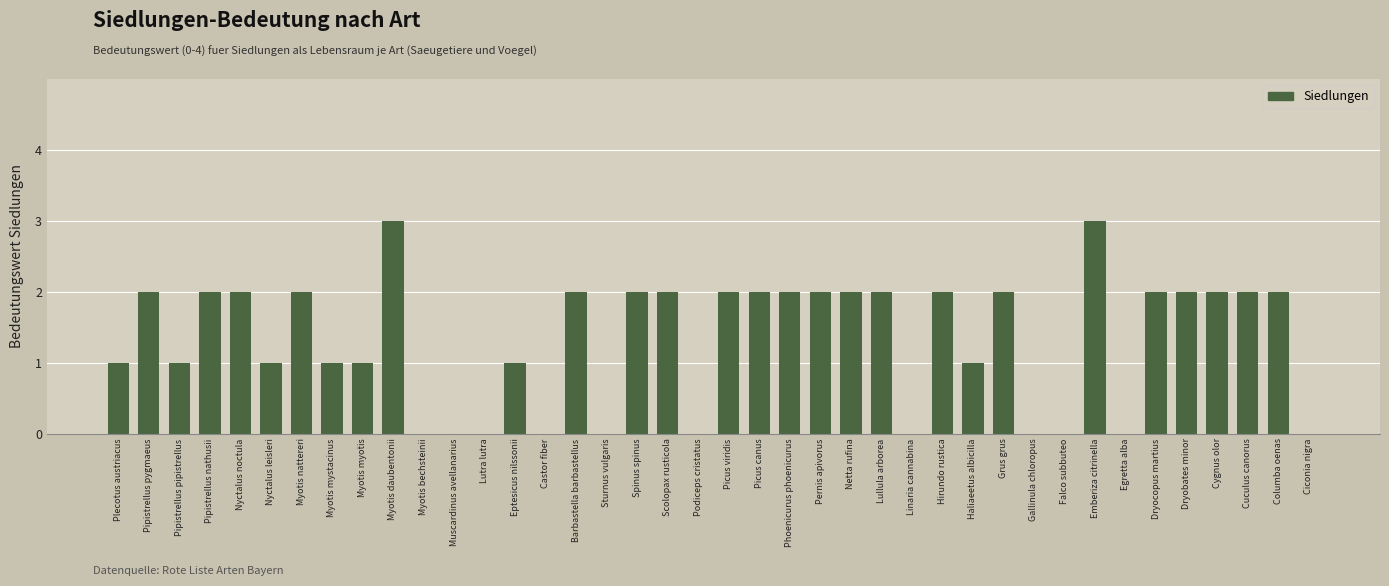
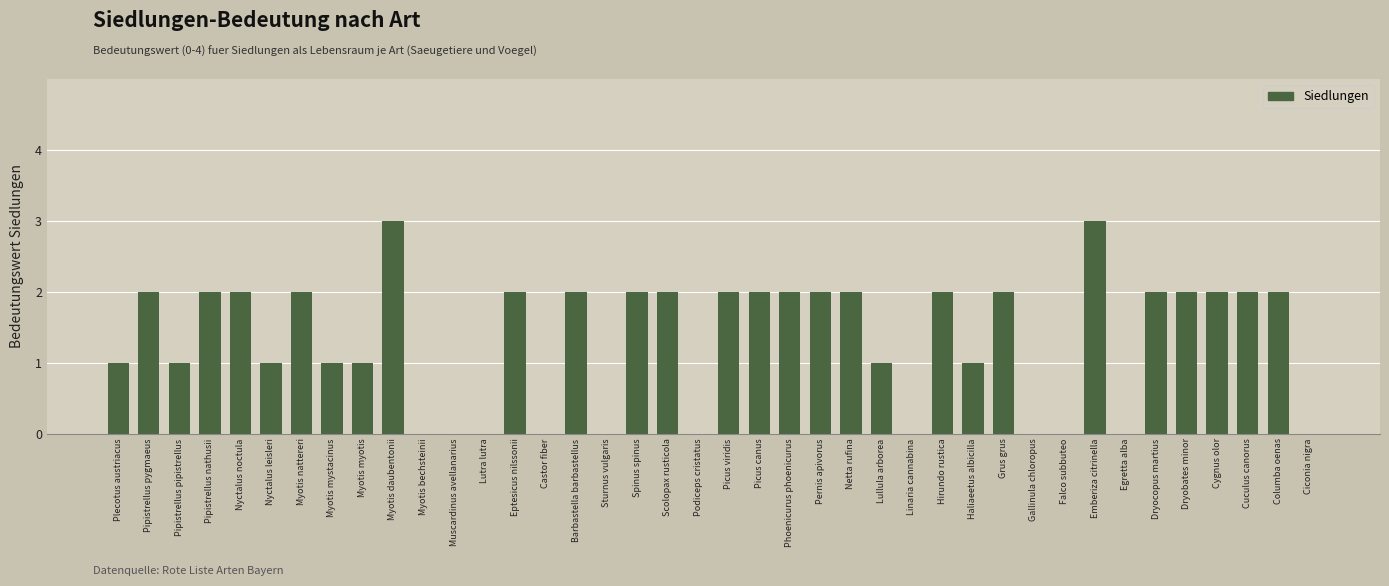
  {
    "Plecotus austriacus": 1,
    "Pipistrellus pygmaeus": 2,
    "Pipistrellus pipistrellus": 1,
    "Pipistrellus nathusii": 2,
    "Nyctalus noctula": 2,
    "Nyctalus leisleri": 1,
    "Myotis nattereri": 2,
    "Myotis mystacinus": 1,
    "Myotis myotis": 1,
    "Myotis daubentonii": 3,
    "Myotis bechsteinii": 0,
    "Muscardinus avellanarius": 0,
    "Lutra lutra": 0,
-   "Eptesicus nilssonii": 1,
+   "Eptesicus nilssonii": 2,
    "Castor fiber": 0,
    "Barbastella barbastellus": 2,
    "Sturnus vulgaris": 0,
    "Spinus spinus": 2,
    "Scolopax rusticola": 2,
    "Podiceps cristatus": 0,
    "Picus viridis": 2,
    "Picus canus": 2,
    "Phoenicurus phoenicurus": 2,
    "Pernis apivorus": 2,
    "Netta rufina": 2,
-   "Lullula arborea": 2,
+   "Lullula arborea": 1,
    "Linaria cannabina": 0,
    "Hirundo rustica": 2,
    "Haliaeetus albicilla": 1,
    "Grus grus": 2,
    "Gallinula chloropus": 0,
    "Falco subbuteo": 0,
    "Emberiza citrinella": 3,
    "Egretta alba": 0,
    "Dryocopus martius": 2,
    "Dryobates minor": 2,
    "Cygnus olor": 2,
    "Cuculus canorus": 2,
    "Columba oenas": 2,
    "Ciconia nigra": 0
  }
